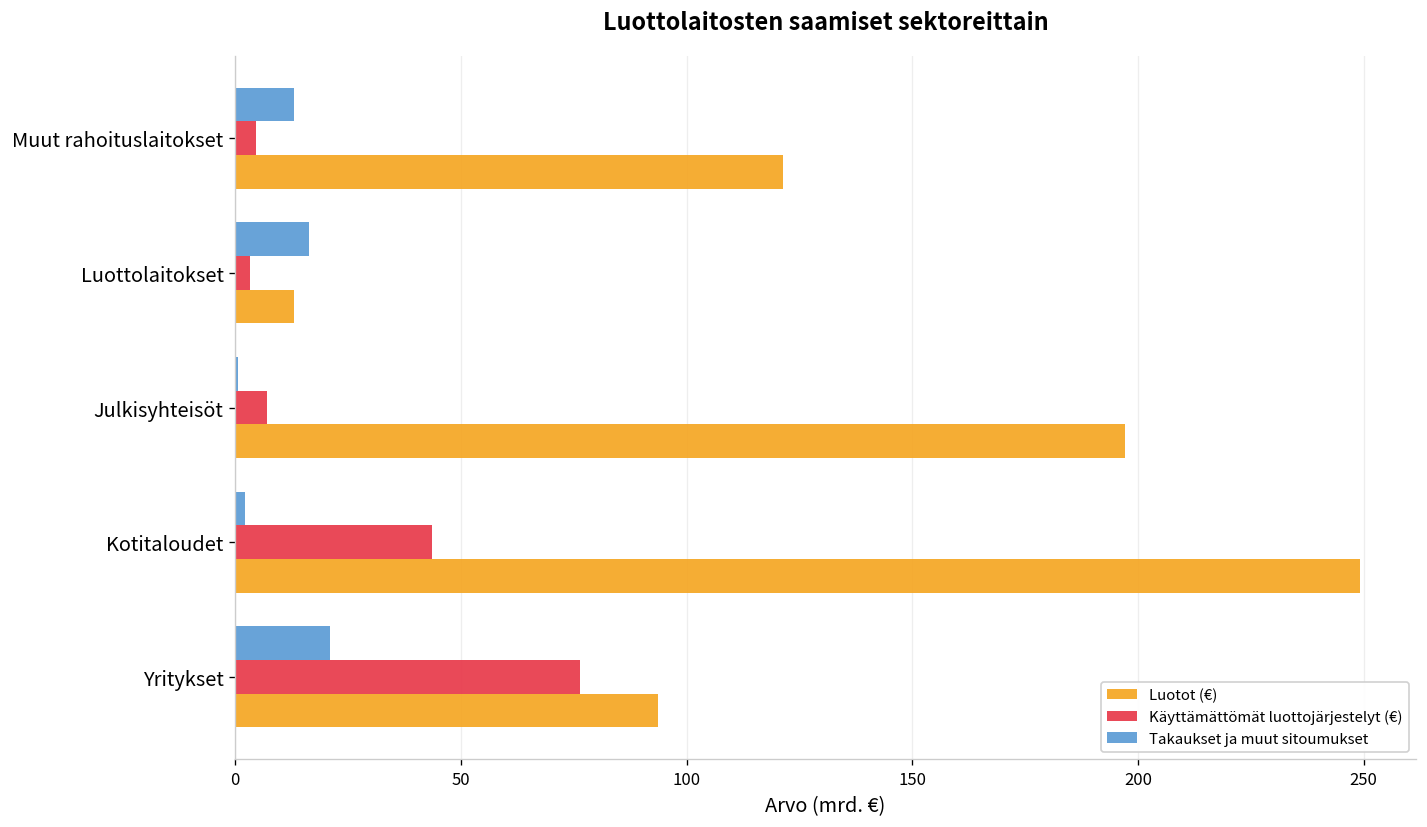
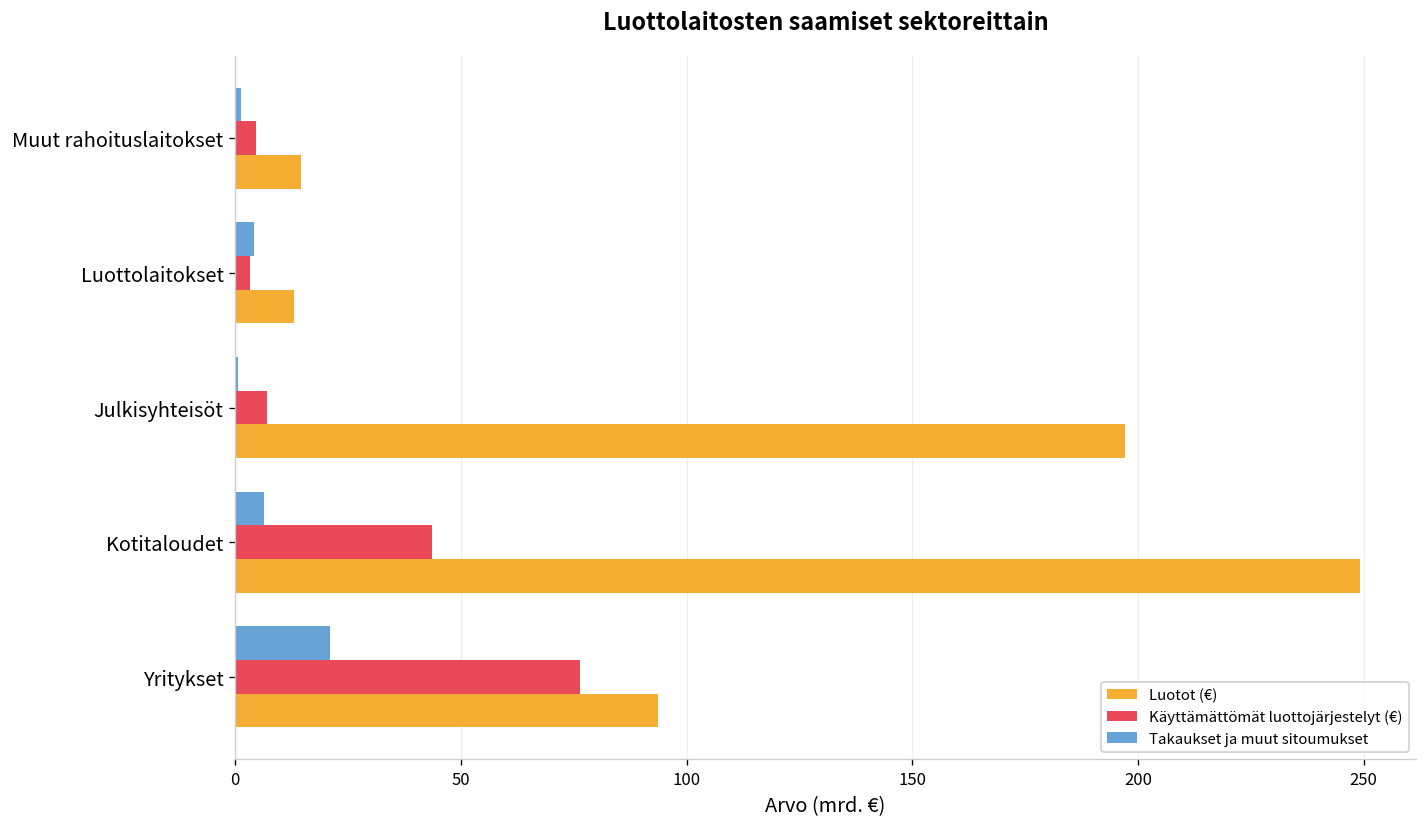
  {
    "Luotot (€)": {
-     "Muut rahoituslaitokset": 121,
+     "Muut rahoituslaitokset": 15,
      "Luottolaitokset": 13,
      "Julkisyhteisöt": 197,
      "Kotitaloudet": 249,
      "Yritykset": 94
    },
    "Käyttämättömät luottojärjestelyt (€)": {
      "Muut rahoituslaitokset": 5,
      "Luottolaitokset": 3,
      "Julkisyhteisöt": 7,
      "Kotitaloudet": 44,
      "Yritykset": 76
    },
    "Takaukset ja muut sitoumukset": {
-     "Muut rahoituslaitokset": 13,
-     "Luottolaitokset": 16,
-     "Kotitaloudet": 2,
+     "Muut rahoituslaitokset": 1,
+     "Luottolaitokset": 4,
+     "Kotitaloudet": 6,
      "Yritykset": 21
    }
  }
